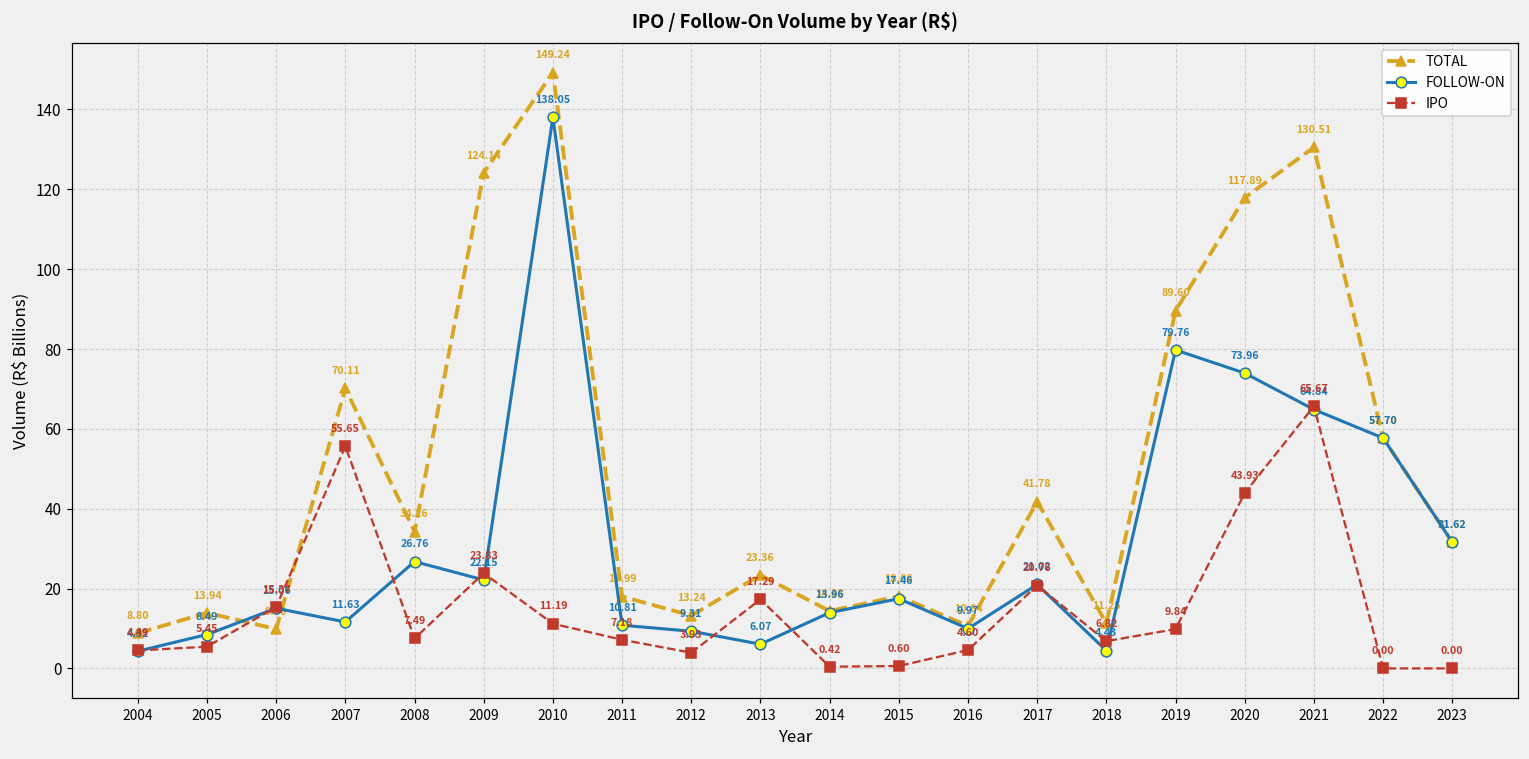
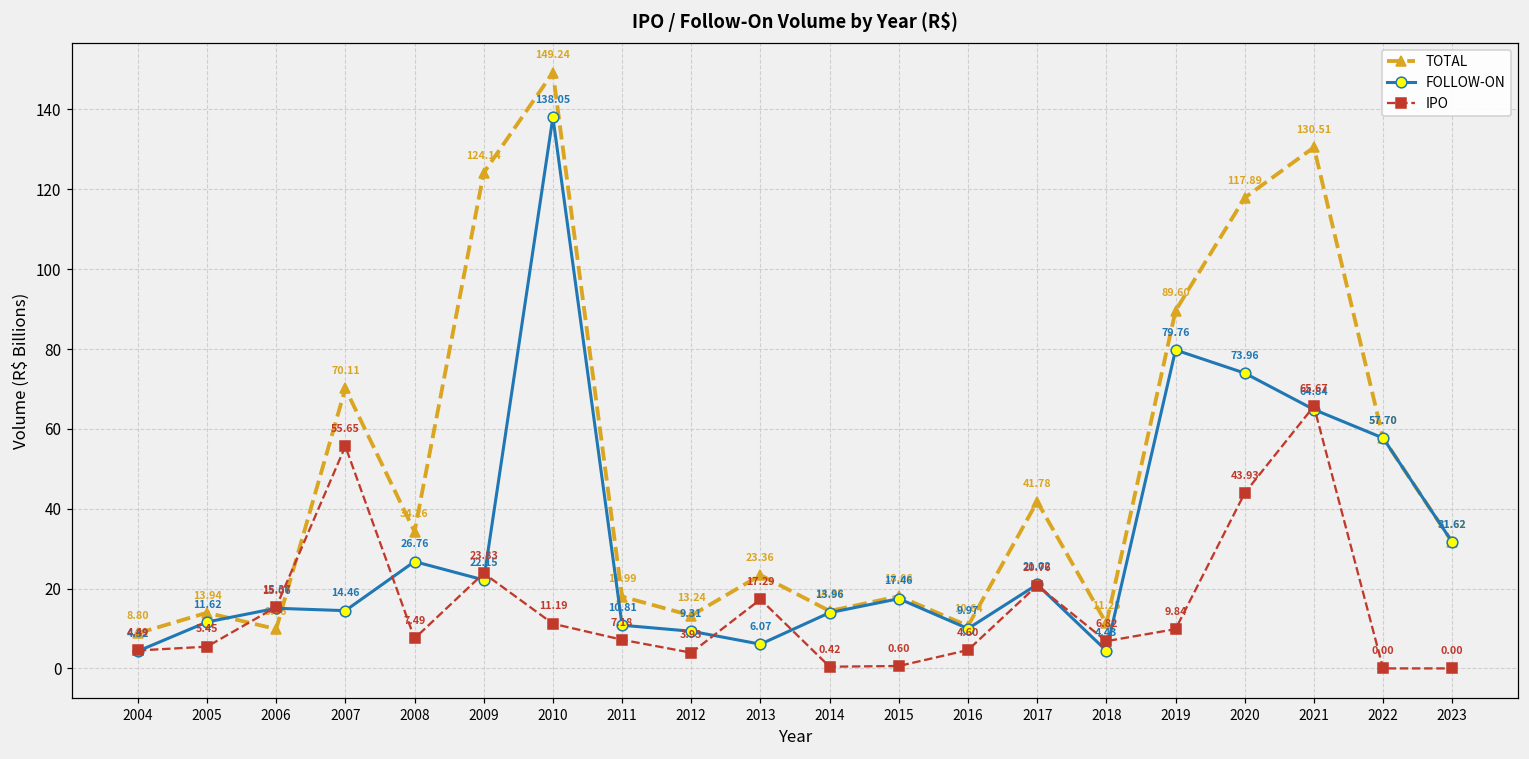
  {
    "TOTAL": {
      "2004": 8.80,
      "2005": 13.94,
      "2007": 70.11,
      "2008": 34.26,
      "2009": 124.14,
      "2010": 149.24,
      "2011": 17.99,
      "2012": 13.24,
      "2013": 23.36,
      "2017": 41.78,
      "2018": 11.25,
      "2019": 89.60,
      "2020": 117.89,
      "2021": 130.51
    },
    "FOLLOW-ON": {
-     "2005": 8.49,
-     "2007": 11.63,
+     "2005": 11.62,
+     "2007": 14.46,
      "2008": 26.76,
      "2010": 138.05,
      "2011": 10.81,
      "2013": 6.07,
      "2018": 4.43,
      "2019": 79.76,
      "2020": 73.96
    },
    "IPO": {
      "2007": 55.65,
      "2008": 7.49,
      "2010": 11.19,
      "2014": 0.42,
      "2015": 0.60,
      "2019": 9.84,
      "2020": 43.93,
      "2022": 0.00,
      "2023": 0.00
    }
  }
